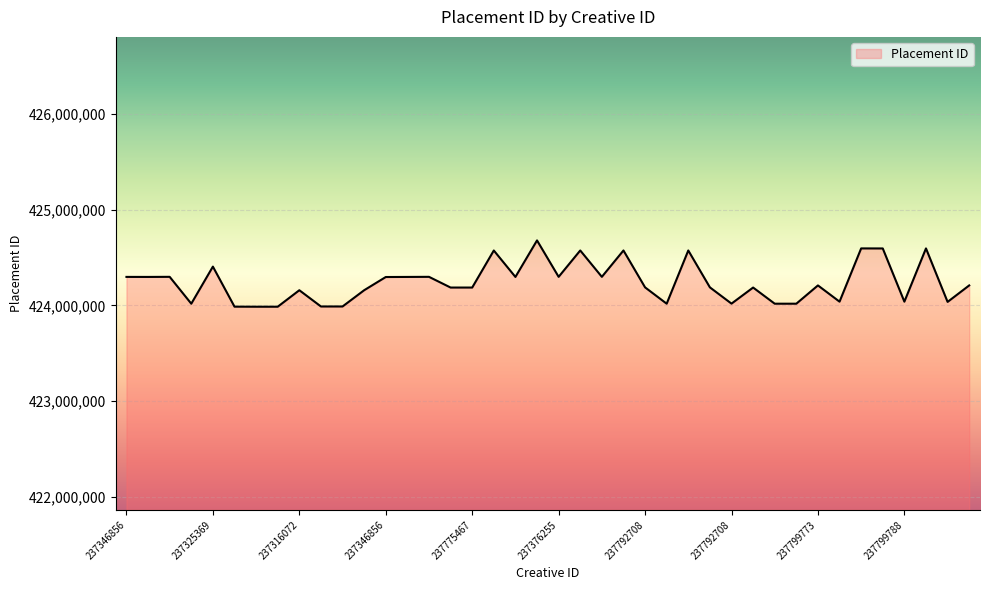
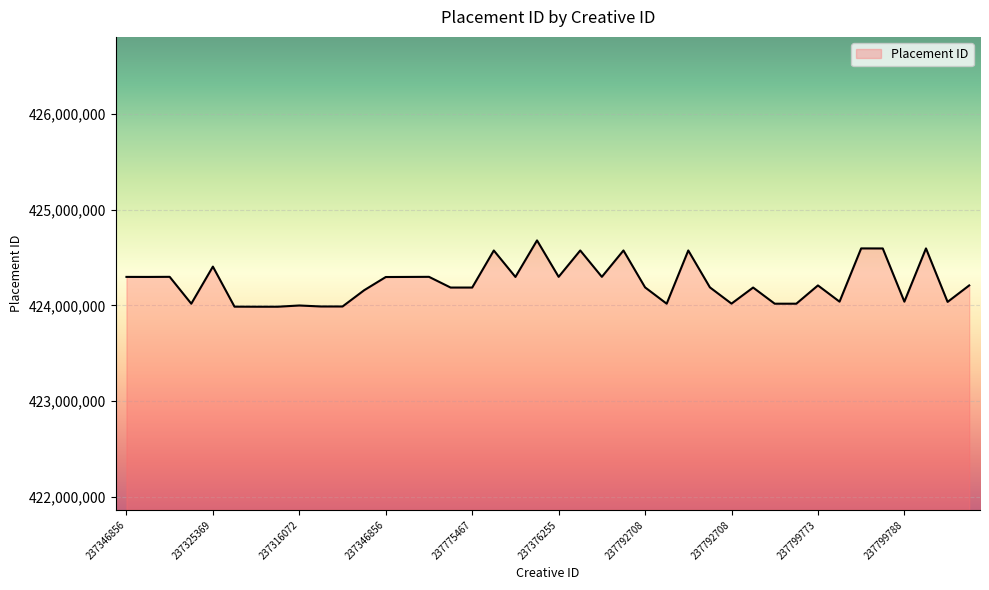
  {
    "237325369": "424,400,000",
-   "237316072": "424,200,000",
+   "237316072": "424,000,000",
    "237775467": "424,200,000"
  }
